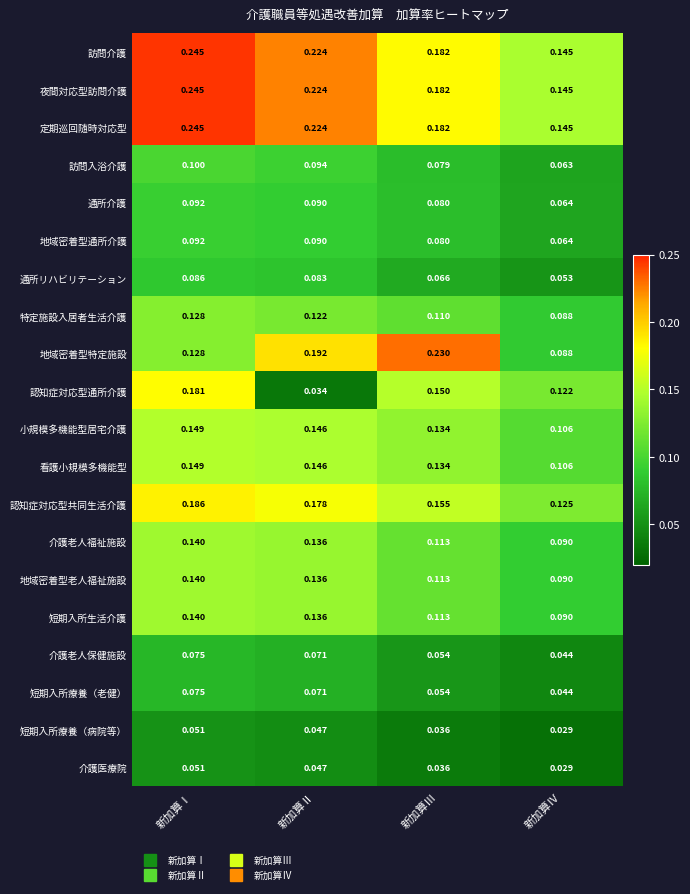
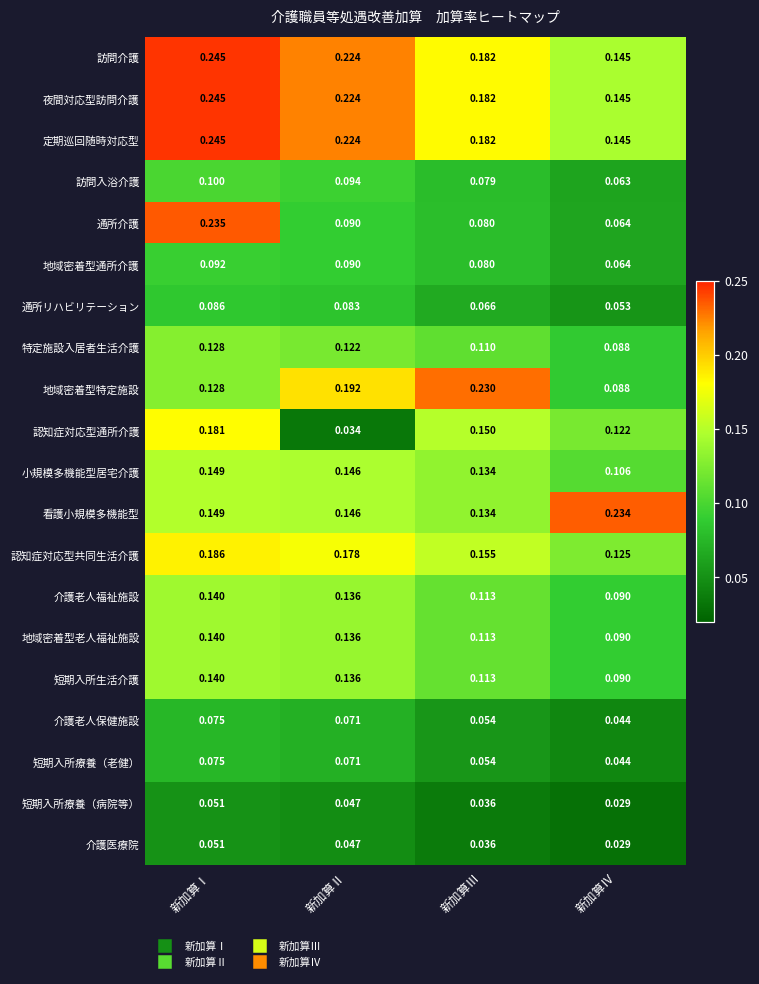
  {
    "訪問介護": {
      "新加算Ⅰ": 0.245,
      "新加算Ⅱ": 0.224,
      "新加算Ⅲ": 0.182,
      "新加算Ⅳ": 0.145
    },
    "夜間対応型訪問介護": {
      "新加算Ⅰ": 0.245,
      "新加算Ⅱ": 0.224,
      "新加算Ⅲ": 0.182,
      "新加算Ⅳ": 0.145
    },
    "定期巡回随時対応型": {
      "新加算Ⅰ": 0.245,
      "新加算Ⅱ": 0.224,
      "新加算Ⅲ": 0.182,
      "新加算Ⅳ": 0.145
    },
    "訪問入浴介護": {
      "新加算Ⅰ": 0.100,
      "新加算Ⅱ": 0.094,
      "新加算Ⅲ": 0.079,
      "新加算Ⅳ": 0.063
    },
    "通所介護": {
-     "新加算Ⅰ": 0.092,
+     "新加算Ⅰ": 0.235,
      "新加算Ⅱ": 0.090,
      "新加算Ⅲ": 0.080,
      "新加算Ⅳ": 0.064
    },
    "地域密着型通所介護": {
      "新加算Ⅰ": 0.092,
      "新加算Ⅱ": 0.090,
      "新加算Ⅲ": 0.080,
      "新加算Ⅳ": 0.064
    },
    "通所リハビリテーション": {
      "新加算Ⅰ": 0.086,
      "新加算Ⅱ": 0.083,
      "新加算Ⅲ": 0.066,
      "新加算Ⅳ": 0.053
    },
    "特定施設入居者生活介護": {
      "新加算Ⅰ": 0.128,
      "新加算Ⅱ": 0.122,
      "新加算Ⅲ": 0.110,
      "新加算Ⅳ": 0.088
    },
    "地域密着型特定施設": {
      "新加算Ⅰ": 0.128,
      "新加算Ⅱ": 0.192,
      "新加算Ⅲ": 0.230,
      "新加算Ⅳ": 0.088
    },
    "認知症対応型通所介護": {
      "新加算Ⅰ": 0.181,
      "新加算Ⅱ": 0.034,
      "新加算Ⅲ": 0.150,
      "新加算Ⅳ": 0.122
    },
    "小規模多機能型居宅介護": {
      "新加算Ⅰ": 0.149,
      "新加算Ⅱ": 0.146,
      "新加算Ⅲ": 0.134,
      "新加算Ⅳ": 0.106
    },
    "看護小規模多機能型": {
      "新加算Ⅰ": 0.149,
      "新加算Ⅱ": 0.146,
      "新加算Ⅲ": 0.134,
-     "新加算Ⅳ": 0.106
+     "新加算Ⅳ": 0.234
    },
    "認知症対応型共同生活介護": {
      "新加算Ⅰ": 0.186,
      "新加算Ⅱ": 0.178,
      "新加算Ⅲ": 0.155,
      "新加算Ⅳ": 0.125
    },
    "介護老人福祉施設": {
      "新加算Ⅰ": 0.140,
      "新加算Ⅱ": 0.136,
      "新加算Ⅲ": 0.113,
      "新加算Ⅳ": 0.090
    },
    "地域密着型老人福祉施設": {
      "新加算Ⅰ": 0.140,
      "新加算Ⅱ": 0.136,
      "新加算Ⅲ": 0.113,
      "新加算Ⅳ": 0.090
    },
    "短期入所生活介護": {
      "新加算Ⅰ": 0.140,
      "新加算Ⅱ": 0.136,
      "新加算Ⅲ": 0.113,
      "新加算Ⅳ": 0.090
    },
    "介護老人保健施設": {
      "新加算Ⅰ": 0.075,
      "新加算Ⅱ": 0.071,
      "新加算Ⅲ": 0.054,
      "新加算Ⅳ": 0.044
    },
    "短期入所療養（老健）": {
      "新加算Ⅰ": 0.075,
      "新加算Ⅱ": 0.071,
      "新加算Ⅲ": 0.054,
      "新加算Ⅳ": 0.044
    },
    "短期入所療養（病院等）": {
      "新加算Ⅰ": 0.051,
      "新加算Ⅱ": 0.047,
      "新加算Ⅲ": 0.036,
      "新加算Ⅳ": 0.029
    },
    "介護医療院": {
      "新加算Ⅰ": 0.051,
      "新加算Ⅱ": 0.047,
      "新加算Ⅲ": 0.036,
      "新加算Ⅳ": 0.029
    }
  }
